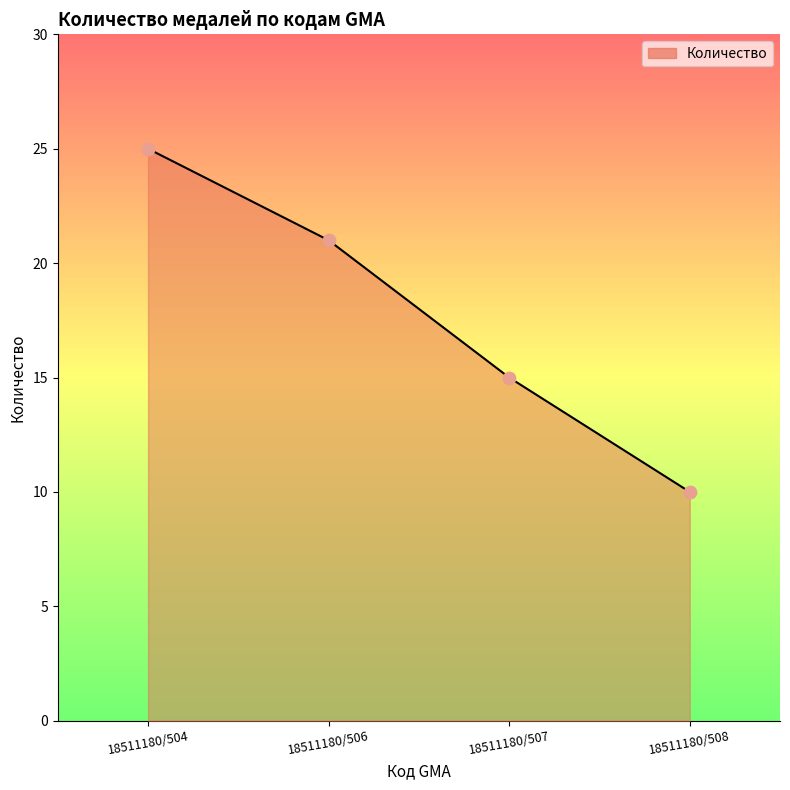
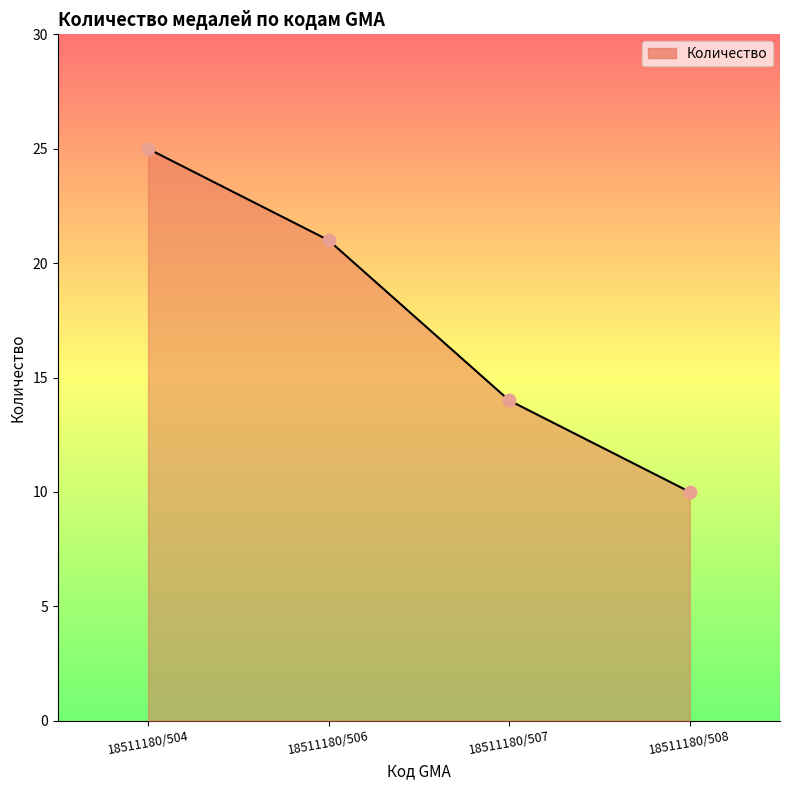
  {
    "18511180/504": 25,
    "18511180/506": 21,
-   "18511180/507": 15,
+   "18511180/507": 14,
    "18511180/508": 10
  }
